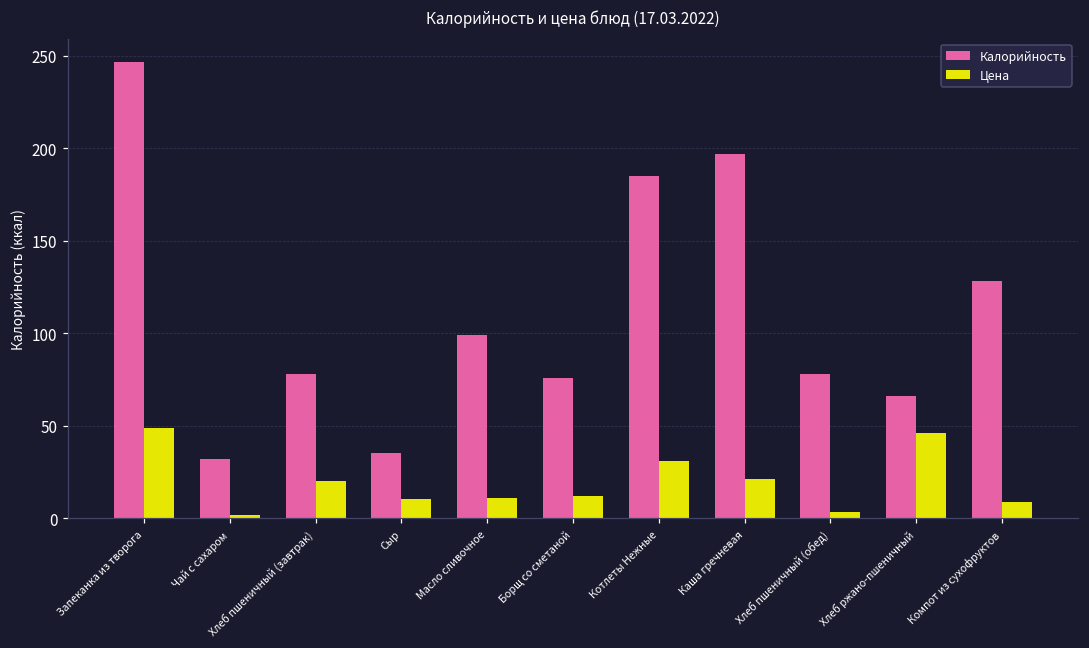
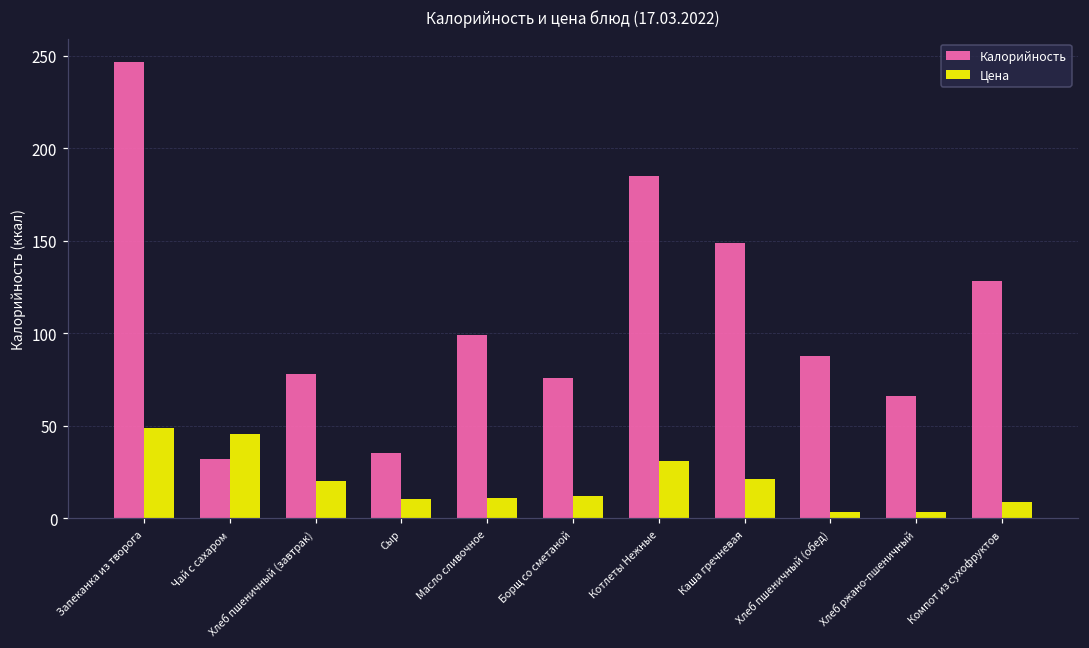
  {
    "Калорийность": {
      "Запеканка из творога": 247,
      "Чай с сахаром": 32,
      "Хлеб пшеничный (завтрак)": 78,
      "Сыр": 35,
      "Масло сливочное": 99,
      "Борщ со сметаной": 76,
      "Котлеты Нежные": 185,
-     "Каша гречневая": 197,
-     "Хлеб пшеничный (обед)": 78,
+     "Каша гречневая": 149,
+     "Хлеб пшеничный (обед)": 88,
      "Хлеб ржано-пшеничный": 66,
      "Компот из сухофруктов": 128
    },
    "Цена": {
      "Запеканка из творога": 49,
-     "Чай с сахаром": 2,
+     "Чай с сахаром": 45,
      "Хлеб пшеничный (завтрак)": 20,
      "Сыр": 11,
      "Масло сливочное": 11,
      "Борщ со сметаной": 12,
      "Котлеты Нежные": 31,
      "Каша гречневая": 21,
      "Хлеб пшеничный (обед)": 3,
-     "Хлеб ржано-пшеничный": 46,
+     "Хлеб ржано-пшеничный": 3,
      "Компот из сухофруктов": 9
    }
  }
